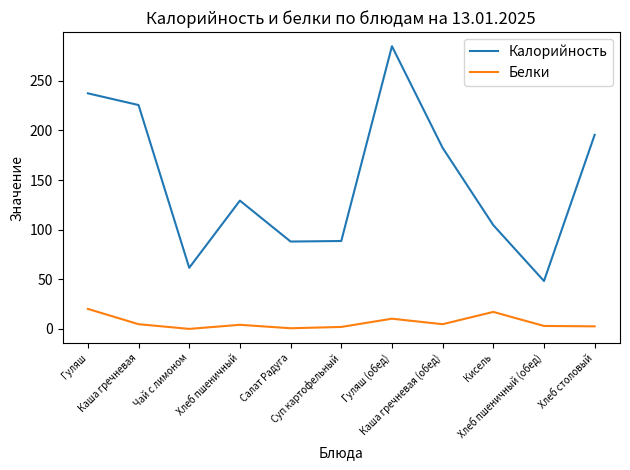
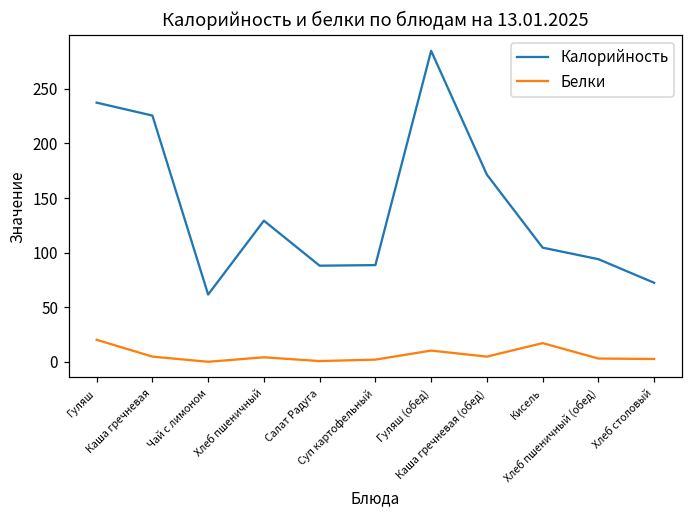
  {
    "Калорийность": {
      "Гуляш": 240,
      "Каша гречневая": 230,
      "Чай с лимоном": 60,
      "Хлеб пшеничный": 130,
      "Салат Радуга": 90,
      "Суп картофельный": 90,
      "Гуляш (обед)": 280,
-     "Каша гречневая (обед)": 180,
+     "Каша гречневая (обед)": 170,
      "Кисель": 100,
-     "Хлеб пшеничный (обед)": 50,
-     "Хлеб столовый": 200
+     "Хлеб пшеничный (обед)": 90,
+     "Хлеб столовый": 70
    },
    "Белки": {
      "Гуляш": 20,
      "Каша гречневая": 0,
      "Чай с лимоном": 0,
      "Хлеб пшеничный": 0,
      "Салат Радуга": 0,
      "Суп картофельный": 0,
      "Гуляш (обед)": 10,
      "Каша гречневая (обед)": 0,
      "Кисель": 20,
      "Хлеб пшеничный (обед)": 0,
      "Хлеб столовый": 0
    }
  }
